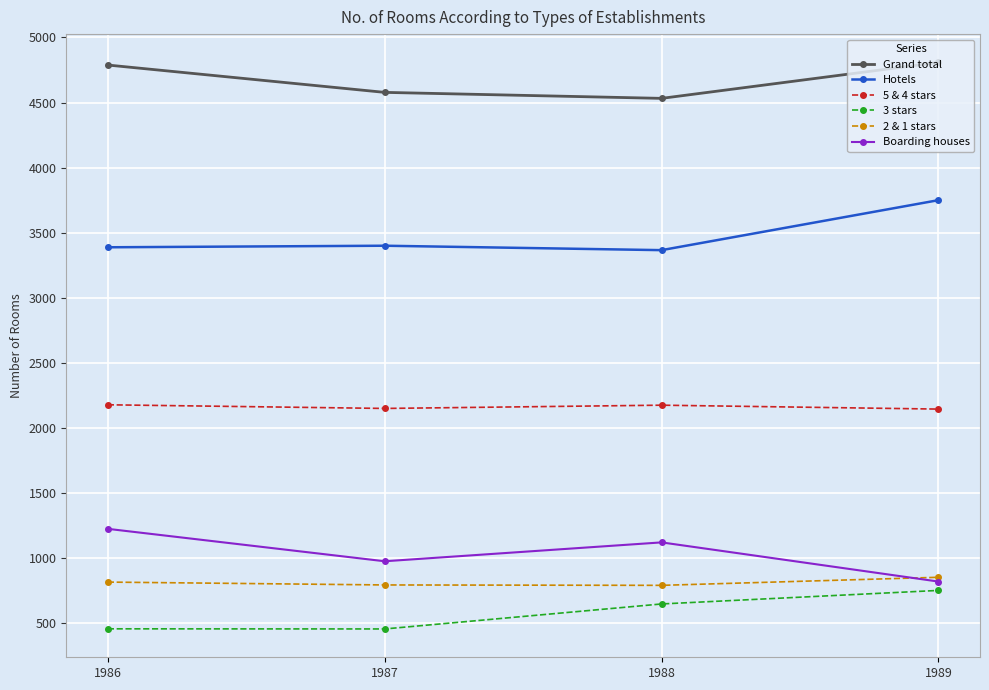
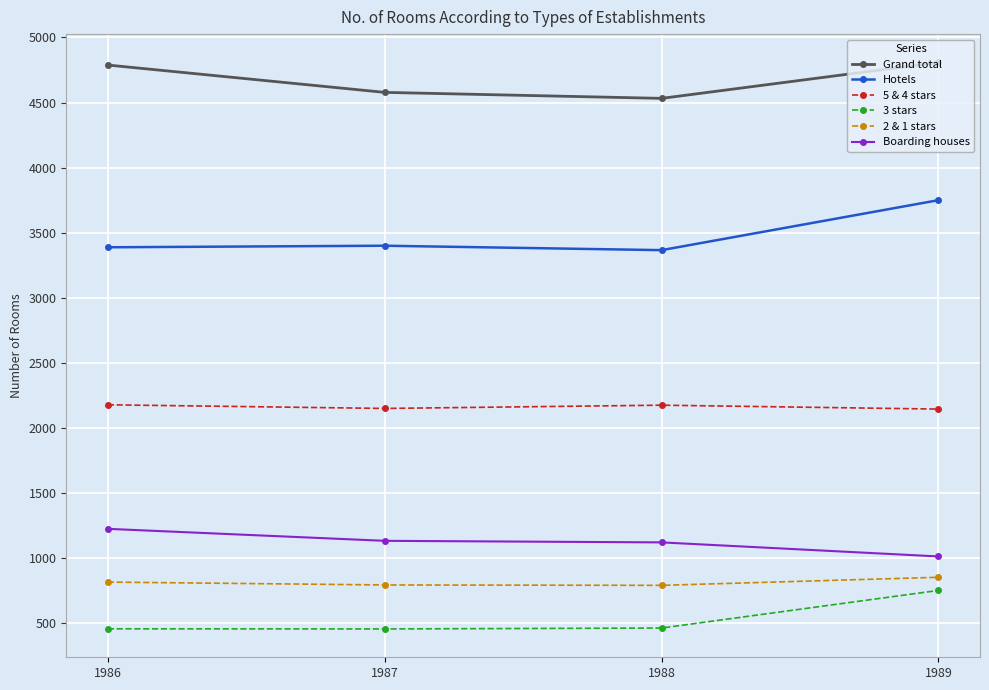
  {
    "Grand total": {
      "1986": 4790,
      "1987": 4580,
      "1988": 4530
    },
    "Hotels": {
      "1986": 3390,
      "1987": 3400,
      "1988": 3370,
      "1989": 3750
    },
    "5 & 4 stars": {
      "1986": 2180,
      "1987": 2150,
      "1988": 2180,
      "1989": 2150
    },
    "3 stars": {
      "1986": 460,
      "1987": 460,
-     "1988": 650,
+     "1988": 460,
      "1989": 750
    },
    "2 & 1 stars": {
      "1986": 820,
      "1987": 790,
      "1988": 790,
      "1989": 850
    },
    "Boarding houses": {
      "1986": 1230,
-     "1987": 980,
+     "1987": 1130,
      "1988": 1120,
-     "1989": 820
+     "1989": 1010
    }
  }
